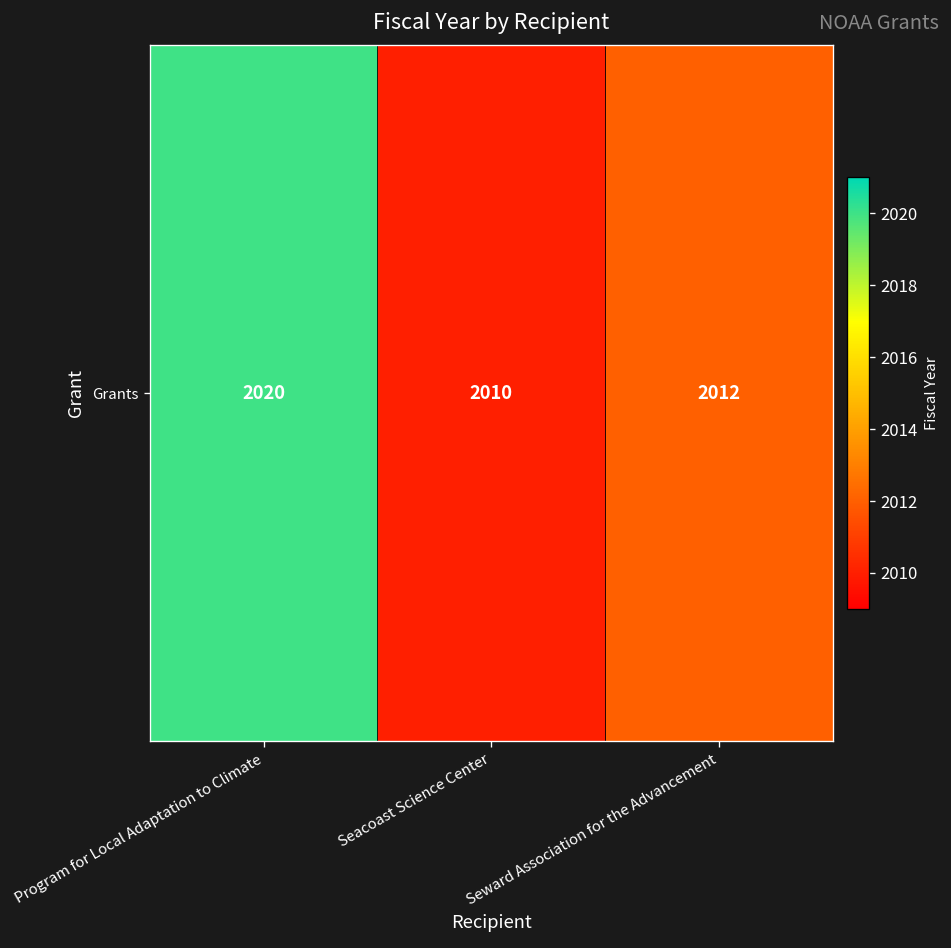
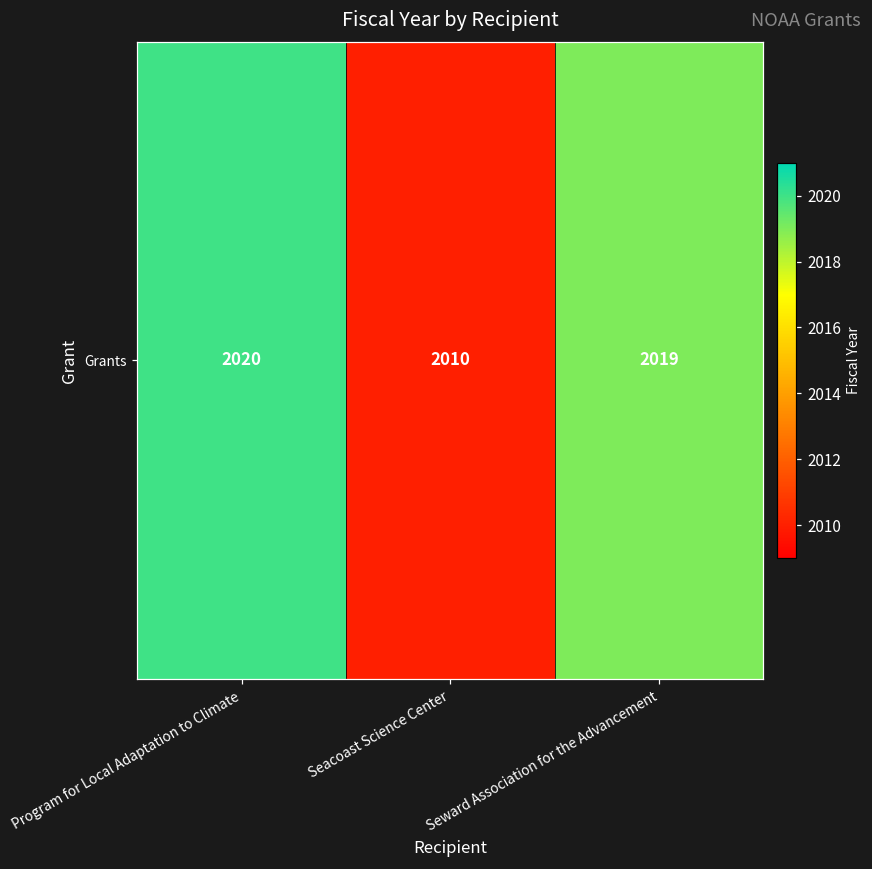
  {
    "Grants": {
      "Program for Local Adaptation to Climate": 2020,
      "Seacoast Science Center": 2010,
-     "Seward Association for the Advancement": 2012
+     "Seward Association for the Advancement": 2019
    }
  }
